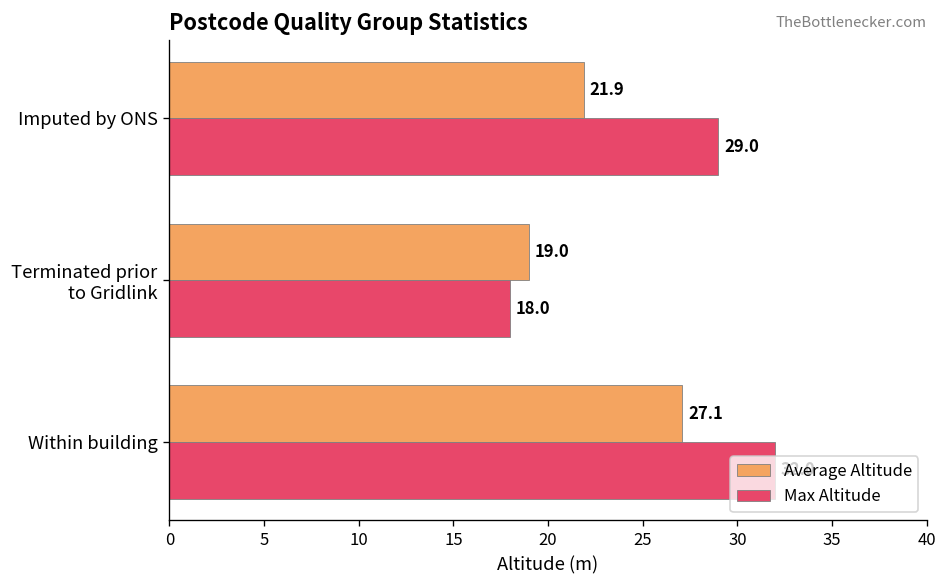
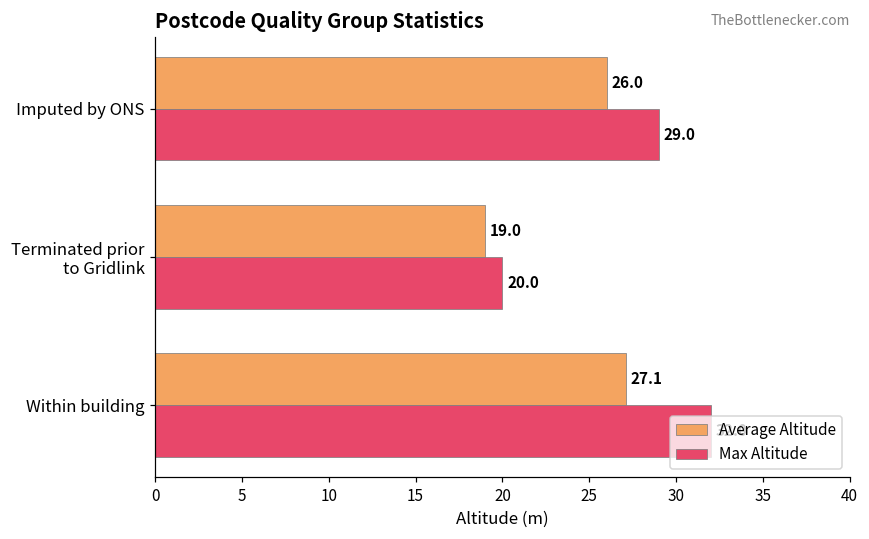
  {
    "Average Altitude": {
-     "Imputed by ONS": 21.9,
+     "Imputed by ONS": 26.0,
      "Terminated prior to Gridlink": 19.0,
      "Within building": 27.1
    },
    "Max Altitude": {
      "Imputed by ONS": 29.0,
-     "Terminated prior to Gridlink": 18.0
+     "Terminated prior to Gridlink": 20.0
    }
  }
